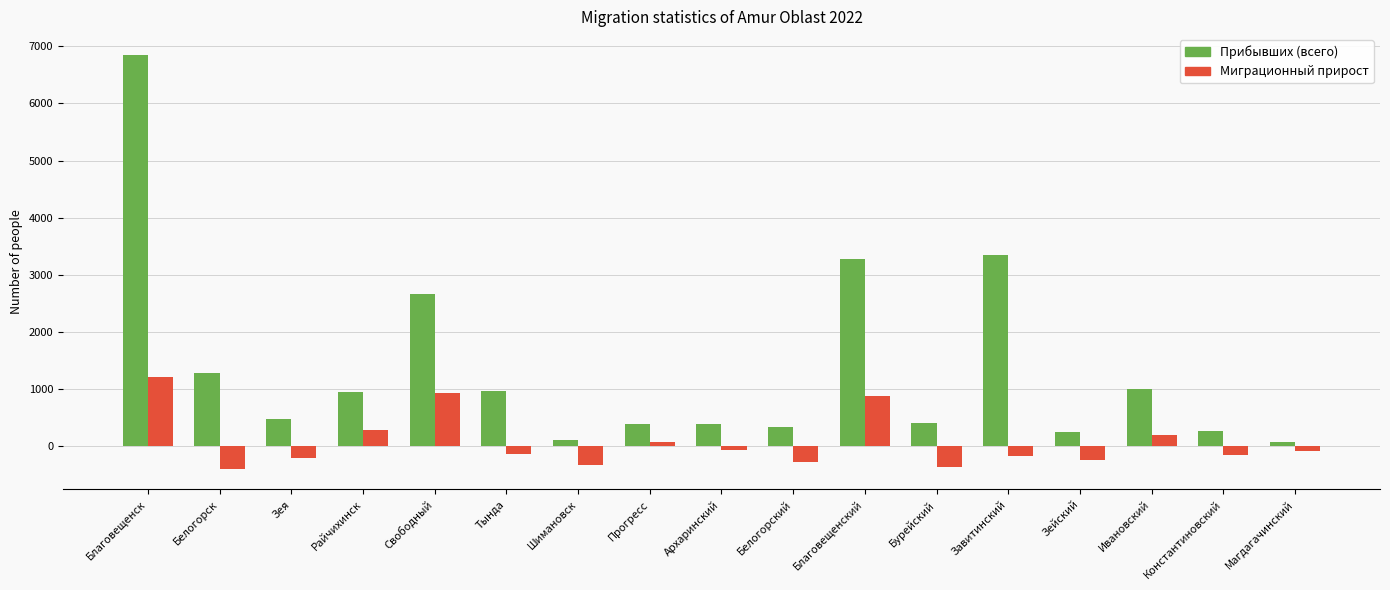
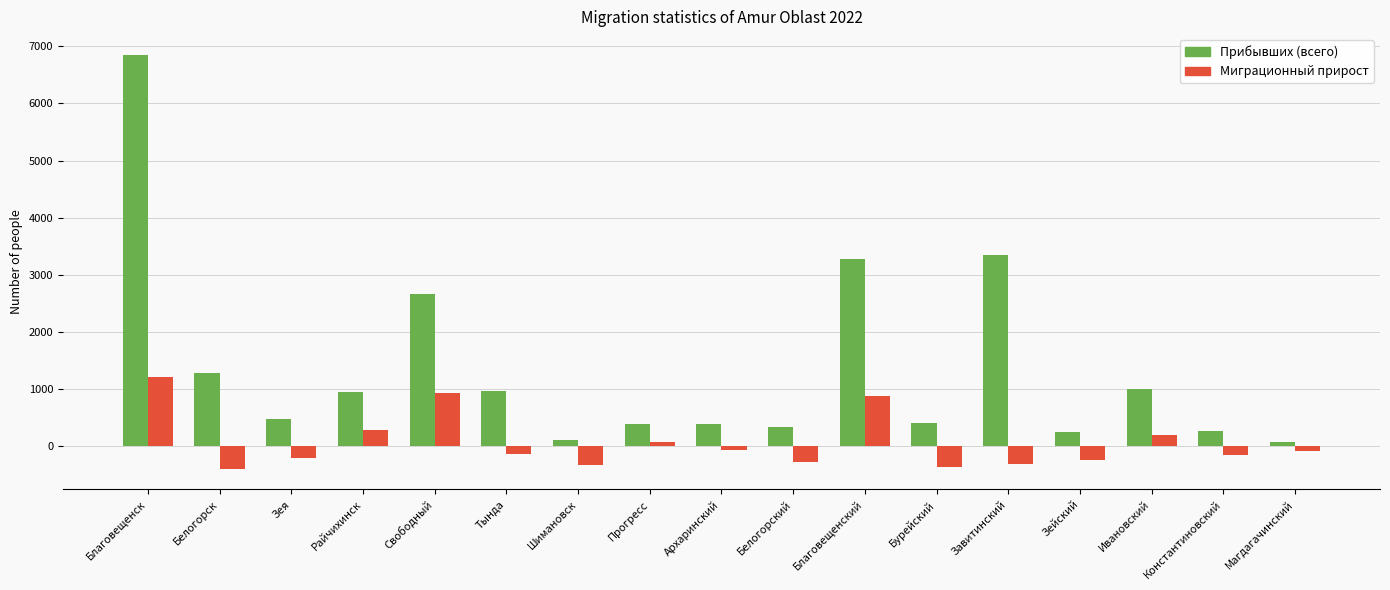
  {
    "Прибывших (всего)": {
      "Благовещенск": 6900,
      "Белогорск": 1300,
      "Зея": 500,
      "Райчихинск": 1000,
      "Свободный": 2700,
      "Тында": 1000,
      "Шимановск": 100,
      "Прогресс": 400,
      "Архаринский": 400,
      "Белогорский": 300,
      "Благовещенский": 3300,
      "Бурейский": 400,
      "Завитинский": 3300,
      "Зейский": 200,
      "Ивановский": 1000,
      "Константиновский": 300,
      "Магдагачинский": 100
    },
    "Миграционный прирост": {
      "Благовещенск": 1200,
      "Белогорск": -400,
      "Зея": -200,
      "Райчихинск": 300,
      "Свободный": 900,
      "Тында": -100,
      "Шимановск": -300,
      "Прогресс": 100,
      "Архаринский": -100,
      "Белогорский": -300,
      "Благовещенский": 900,
      "Бурейский": -400,
-     "Завитинский": -200,
+     "Завитинский": -300,
      "Зейский": -200,
      "Ивановский": 200,
      "Константиновский": -200,
      "Магдагачинский": -100
    }
  }
